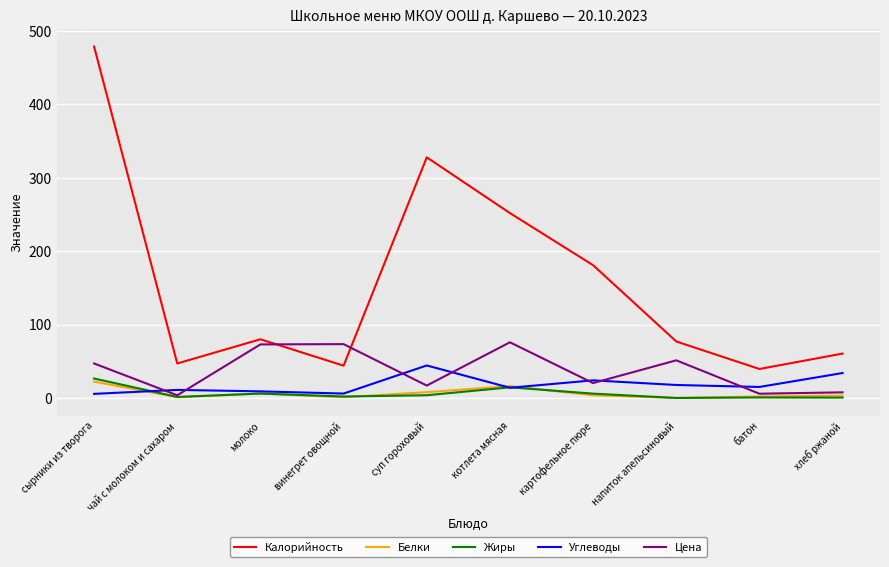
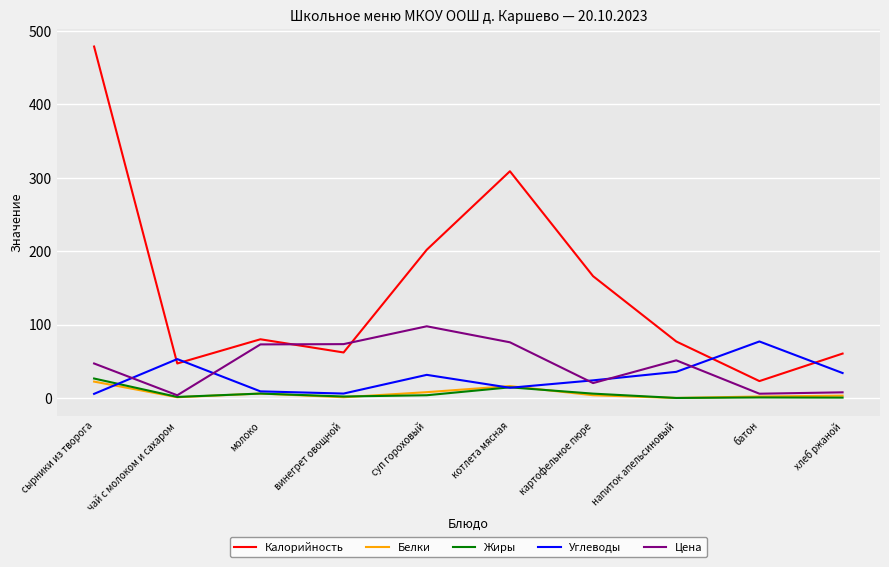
  {
    "Калорийность": {
      "сырники из творога": 480,
      "чай с молоком и сахаром": 50,
      "молоко": 80,
-     "винегрет овощной": 40,
-     "суп гороховый": 330,
-     "котлета мясная": 250,
-     "картофельное пюре": 180,
+     "винегрет овощной": 60,
+     "суп гороховый": 200,
+     "котлета мясная": 310,
+     "картофельное пюре": 170,
      "напиток апельсиновый": 80,
-     "батон": 40,
+     "батон": 20,
      "хлеб ржаной": 60
    },
    "Белки": {
      "сырники из творога": 20,
      "суп гороховый": 10
    },
    "Жиры": {
      "сырники из творога": 30,
      "суп гороховый": 0
    },
    "Углеводы": {
      "сырники из творога": 10,
-     "чай с молоком и сахаром": 10,
+     "чай с молоком и сахаром": 50,
      "винегрет овощной": 10,
-     "суп гороховый": 40,
+     "суп гороховый": 30,
      "картофельное пюре": 20,
-     "напиток апельсиновый": 20,
-     "батон": 20,
+     "напиток апельсиновый": 40,
+     "батон": 80,
      "хлеб ржаной": 30
    },
    "Цена": {
      "сырники из творога": 50,
      "молоко": 70,
      "винегрет овощной": 70,
-     "суп гороховый": 20,
+     "суп гороховый": 100,
      "котлета мясная": 80,
      "картофельное пюре": 20,
      "напиток апельсиновый": 50,
      "батон": 10,
      "хлеб ржаной": 10
    }
  }
